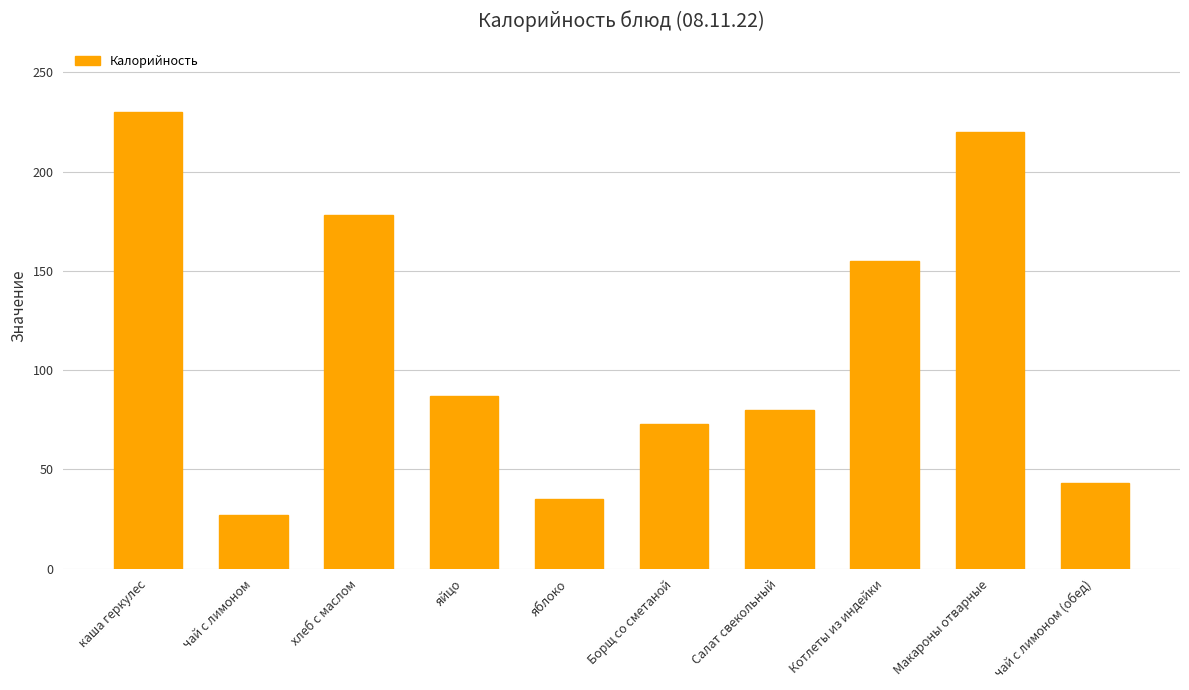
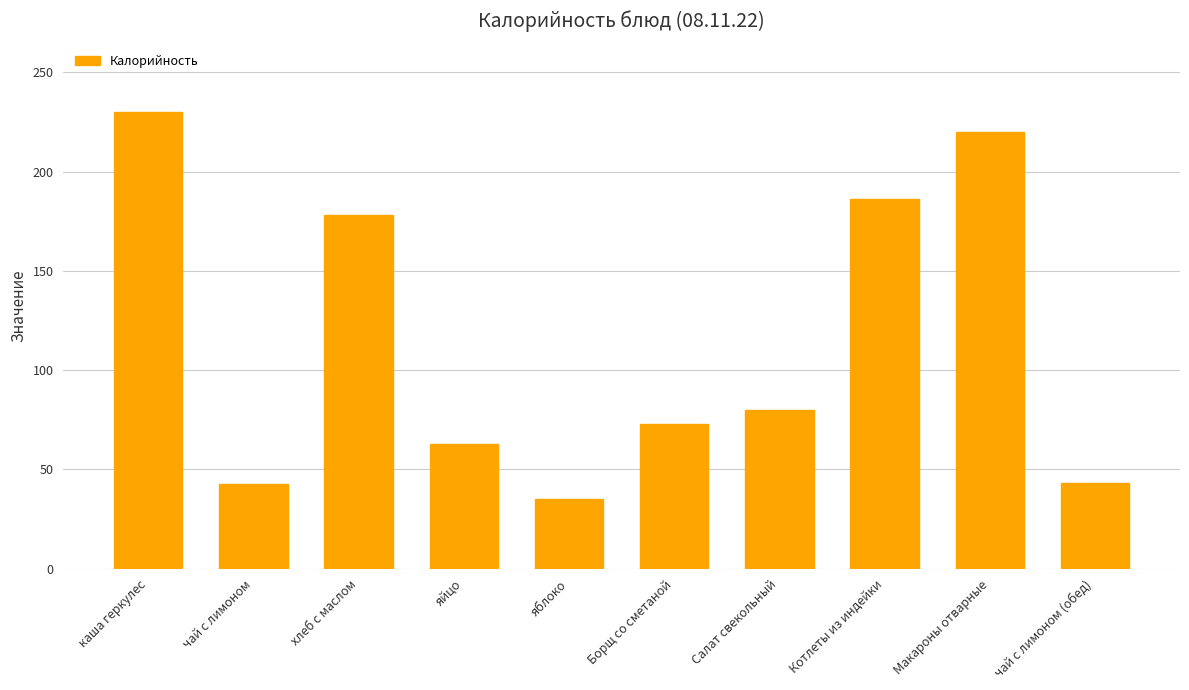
  {
    "каша геркулес": 230,
-   "чай с лимоном": 27,
+   "чай с лимоном": 43,
    "хлеб с маслом": 178,
-   "яйцо": 87,
+   "яйцо": 63,
    "яблоко": 35,
    "Борщ со сметаной": 73,
    "Салат свекольный": 80,
-   "Котлеты из индейки": 155,
+   "Котлеты из индейки": 186,
    "Макароны отварные": 220,
    "чай с лимоном (обед)": 43
  }
